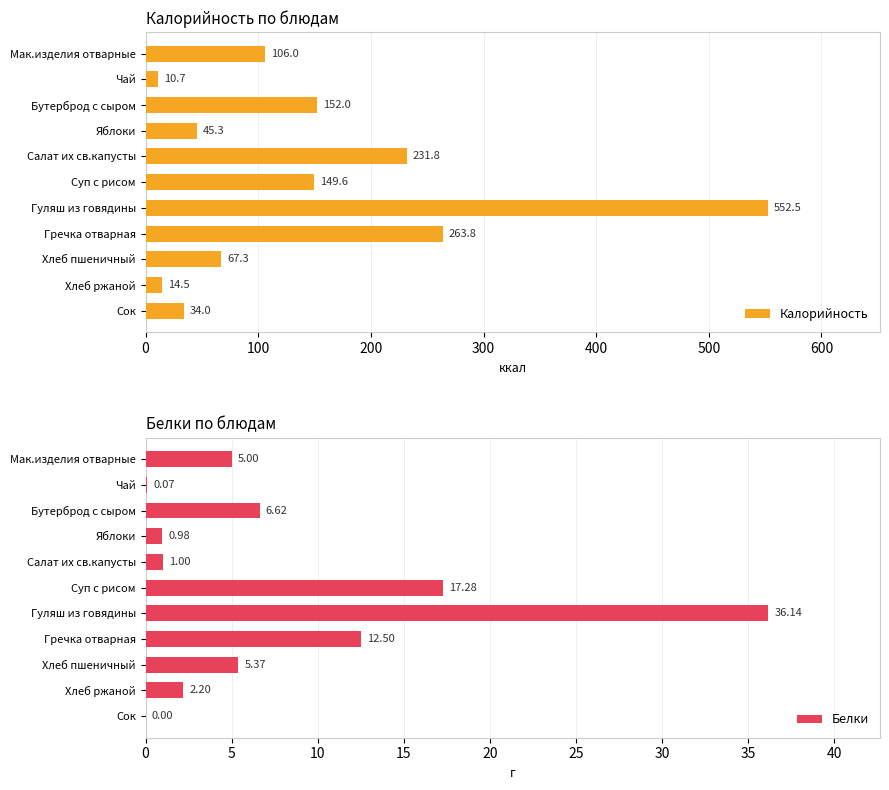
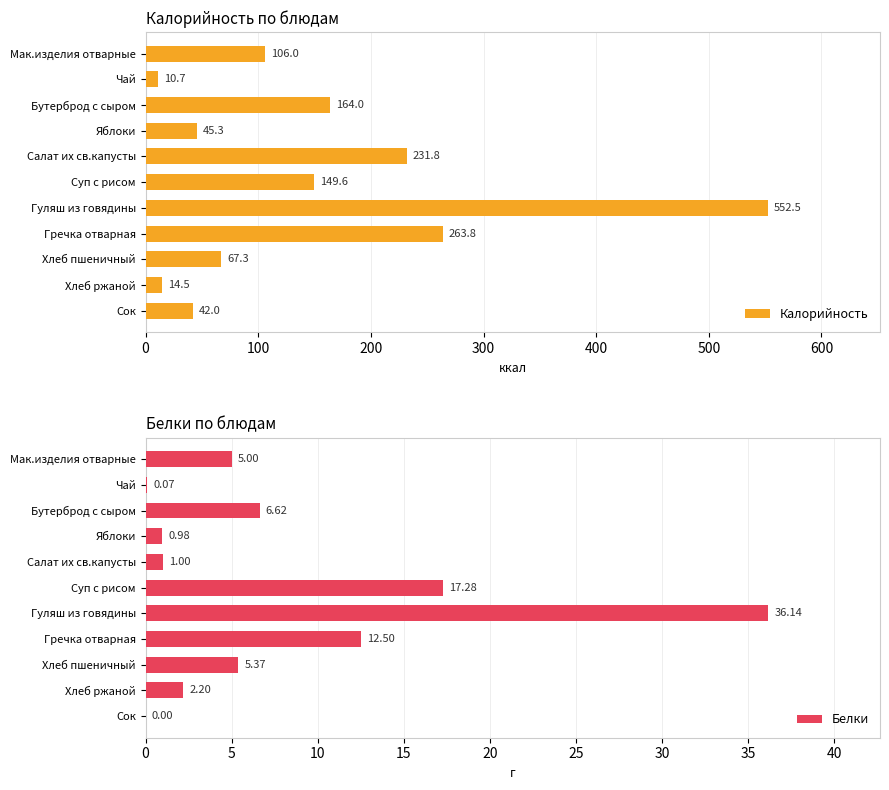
  {
    "Калорийность по блюдам": {
      "Мак.изделия отварные": 106.0,
      "Чай": 10.7,
-     "Бутерброд с сыром": 152.0,
+     "Бутерброд с сыром": 164.0,
      "Яблоки": 45.3,
      "Салат их св.капусты": 231.8,
      "Суп с рисом": 149.6,
      "Гуляш из говядины": 552.5,
      "Гречка отварная": 263.8,
      "Хлеб пшеничный": 67.3,
      "Хлеб ржаной": 14.5,
-     "Сок": 34.0
+     "Сок": 42.0
    },
    "Белки по блюдам": {
      "Мак.изделия отварные": 5.00,
      "Чай": 0.07,
      "Бутерброд с сыром": 6.62,
      "Яблоки": 0.98,
      "Салат их св.капусты": 1.00,
      "Суп с рисом": 17.28,
      "Гуляш из говядины": 36.14,
      "Гречка отварная": 12.50,
      "Хлеб пшеничный": 5.37,
      "Хлеб ржаной": 2.20,
      "Сок": 0.00
    }
  }
